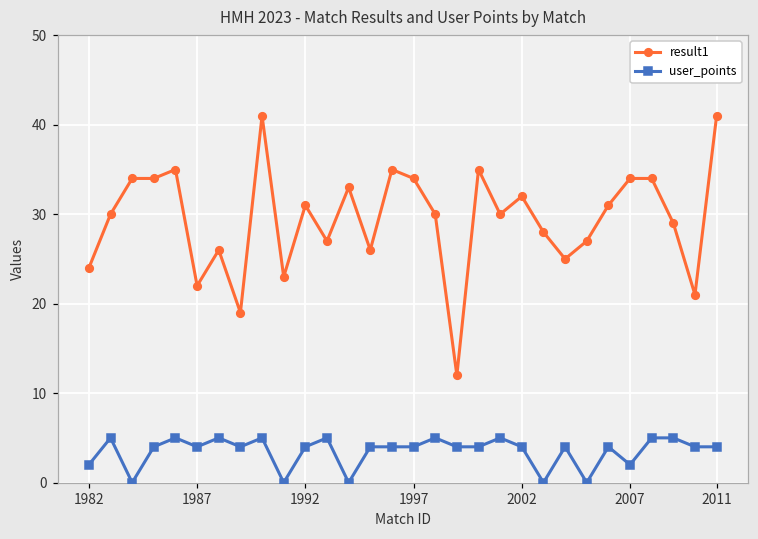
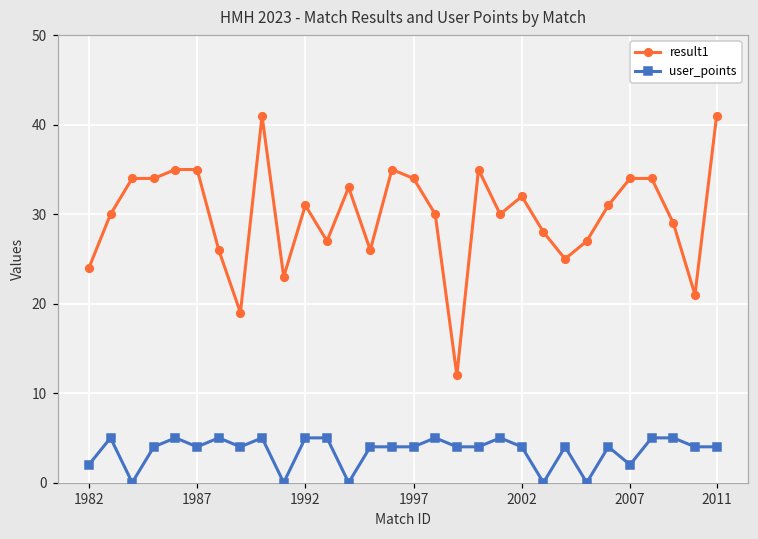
  {
    "result1": {
      "1982": 24,
-     "1987": 22,
+     "1987": 35,
      "1992": 31,
      "1997": 34,
      "2002": 32,
      "2007": 34,
      "2011": 41
    },
    "user_points": {
      "1982": 2,
      "1987": 4,
-     "1992": 4,
+     "1992": 5,
      "1997": 4,
      "2002": 4,
      "2007": 2,
      "2011": 4
    }
  }
